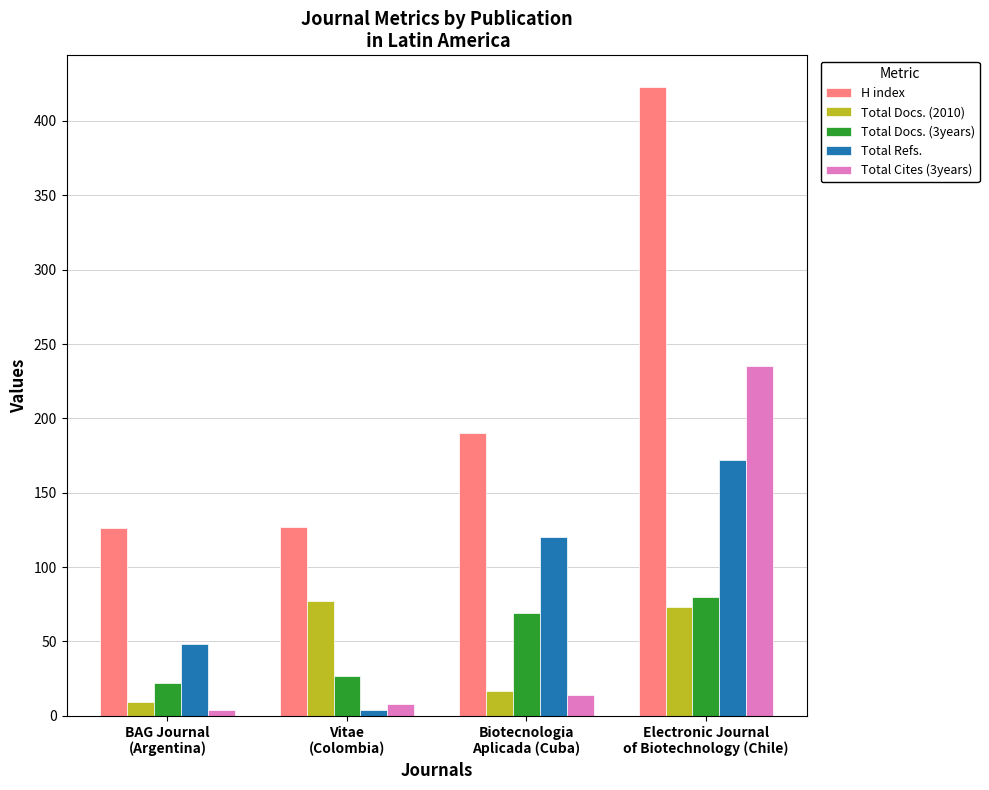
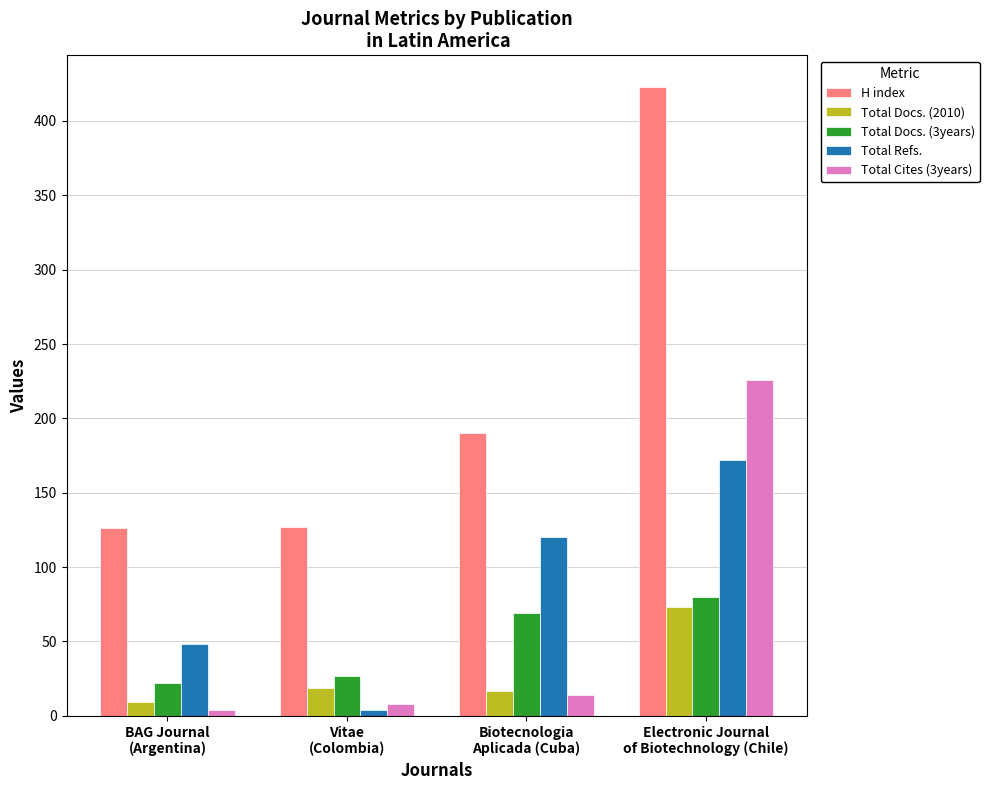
  {
    "H index": {
      "BAG Journal (Argentina)": 126,
      "Vitae (Colombia)": 127,
      "Biotecnologia Aplicada (Cuba)": 190,
      "Electronic Journal of Biotechnology (Chile)": 423
    },
    "Total Docs. (2010)": {
      "BAG Journal (Argentina)": 9,
-     "Vitae (Colombia)": 77,
+     "Vitae (Colombia)": 19,
      "Biotecnologia Aplicada (Cuba)": 17,
      "Electronic Journal of Biotechnology (Chile)": 73
    },
    "Total Docs. (3years)": {
      "BAG Journal (Argentina)": 22,
      "Vitae (Colombia)": 27,
      "Biotecnologia Aplicada (Cuba)": 69,
      "Electronic Journal of Biotechnology (Chile)": 80
    },
    "Total Refs.": {
      "BAG Journal (Argentina)": 48,
      "Vitae (Colombia)": 4,
      "Biotecnologia Aplicada (Cuba)": 120,
      "Electronic Journal of Biotechnology (Chile)": 172
    },
    "Total Cites (3years)": {
      "BAG Journal (Argentina)": 4,
      "Vitae (Colombia)": 8,
      "Biotecnologia Aplicada (Cuba)": 14,
-     "Electronic Journal of Biotechnology (Chile)": 235
+     "Electronic Journal of Biotechnology (Chile)": 226
    }
  }
